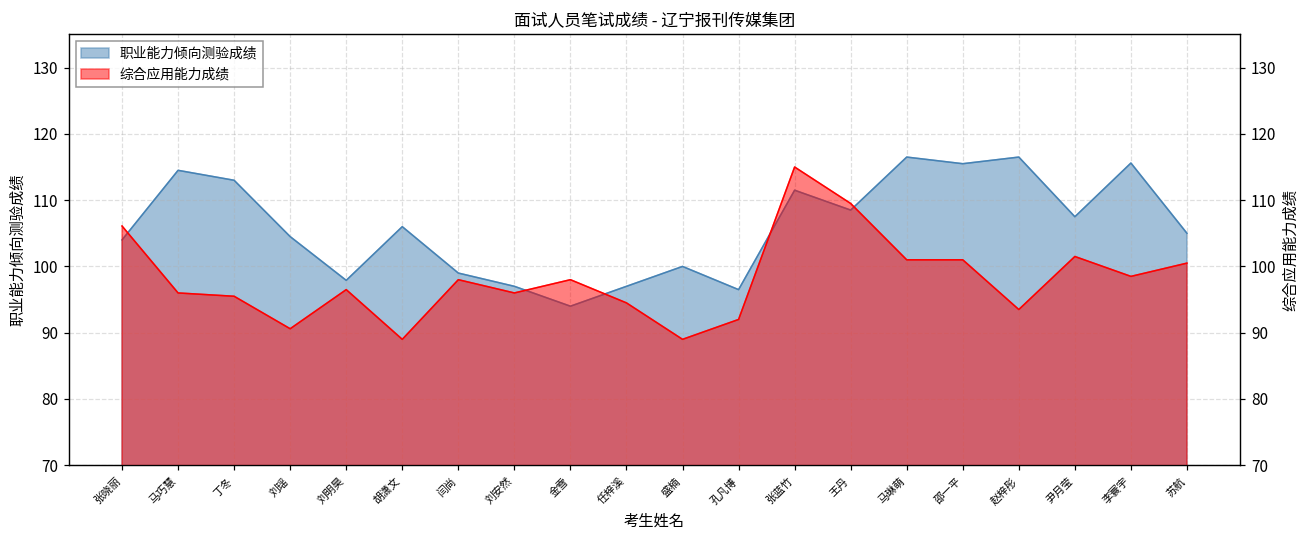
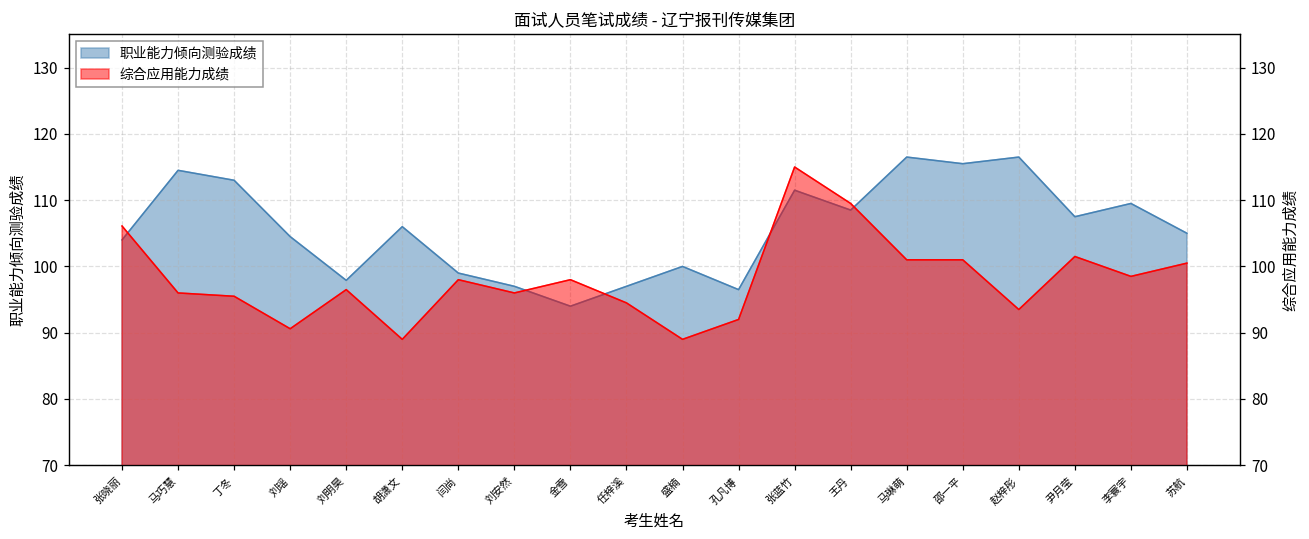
  {
    "职业能力倾向测验成绩": {
      "张晓丽": 104,
      "马巧慧": 115,
      "丁冬": 113,
      "刘瑶": 105,
      "刘明昊": 98,
      "胡潇文": 106,
      "闫尚": 99,
      "刘安然": 97,
      "金雪": 94,
      "任梓溪": 97,
      "盛楠": 100,
      "孔凡博": 97,
      "张蓝竹": 112,
      "王丹": 109,
      "马琳萌": 117,
      "邵一平": 116,
      "赵梓彤": 117,
      "尹月莹": 108,
-     "李寰宇": 116,
+     "李寰宇": 110,
      "苏航": 105
    },
    "综合应用能力成绩": {
      "张晓丽": 106,
      "马巧慧": 96,
      "丁冬": 96,
      "刘瑶": 91,
      "刘明昊": 97,
      "胡潇文": 89,
      "闫尚": 98,
      "刘安然": 96,
      "金雪": 98,
      "任梓溪": 95,
      "盛楠": 89,
      "孔凡博": 92,
      "张蓝竹": 115,
      "王丹": 110,
      "马琳萌": 101,
      "邵一平": 101,
      "赵梓彤": 94,
      "尹月莹": 102,
      "李寰宇": 99,
      "苏航": 101
    }
  }
